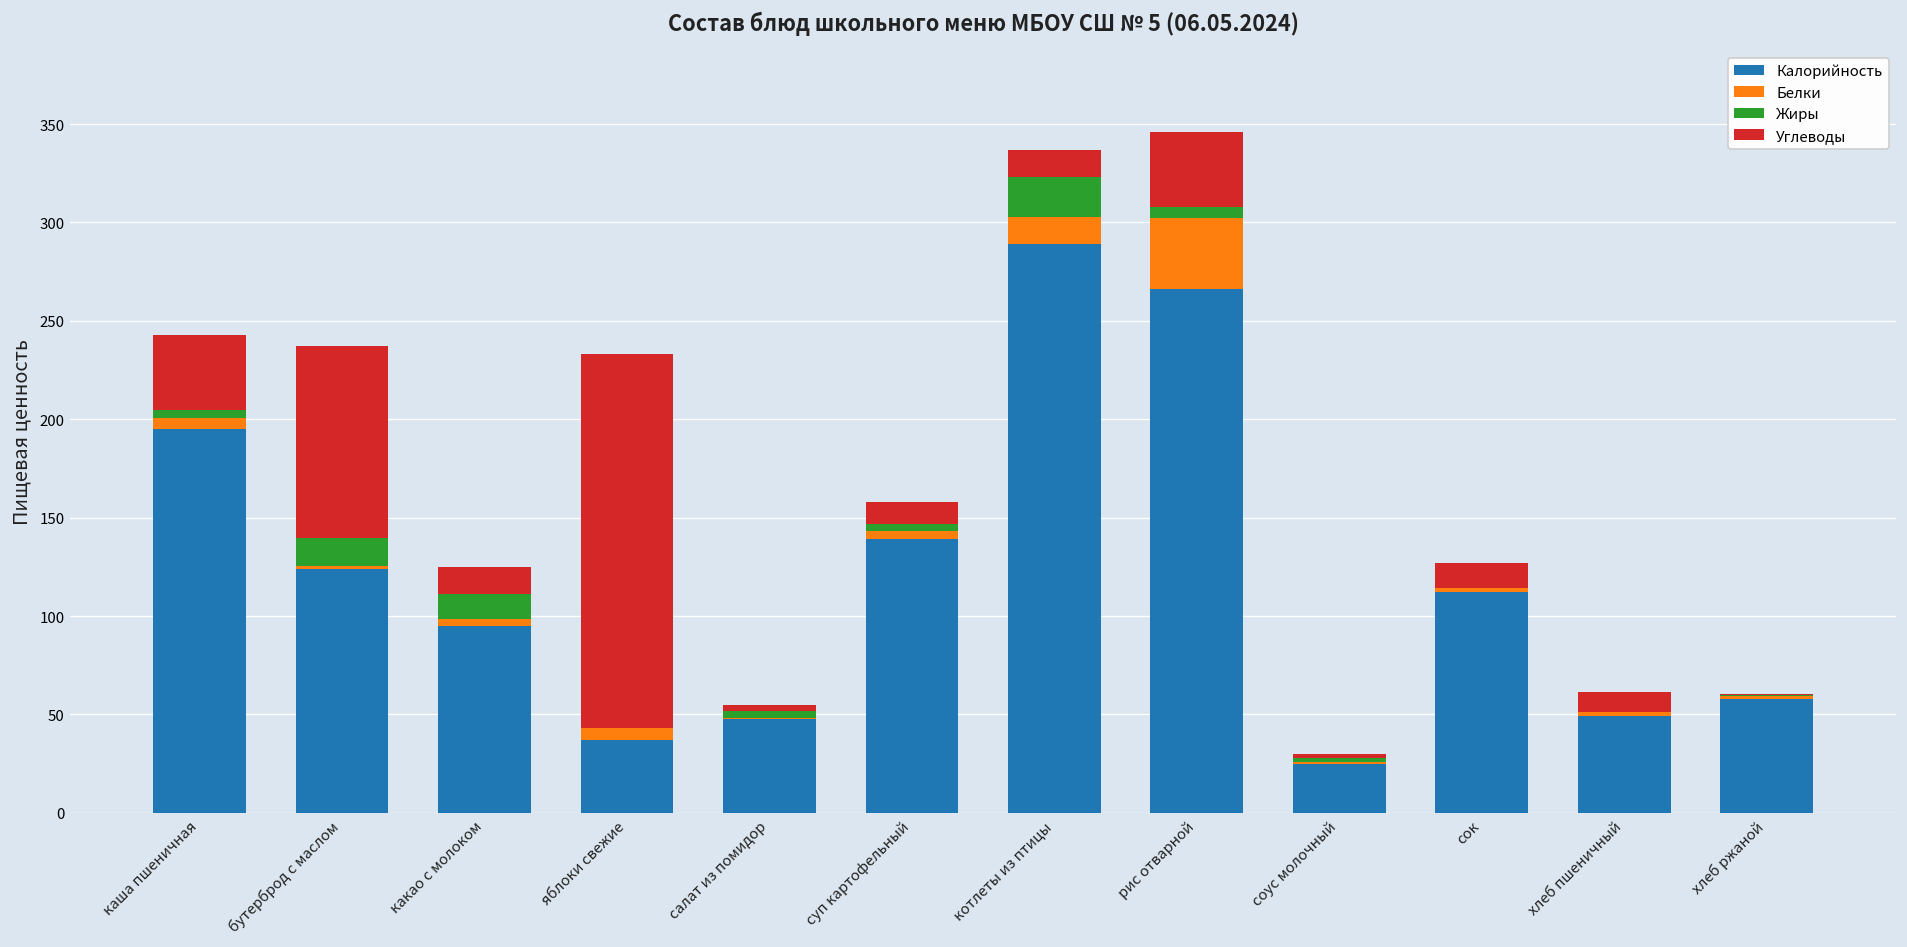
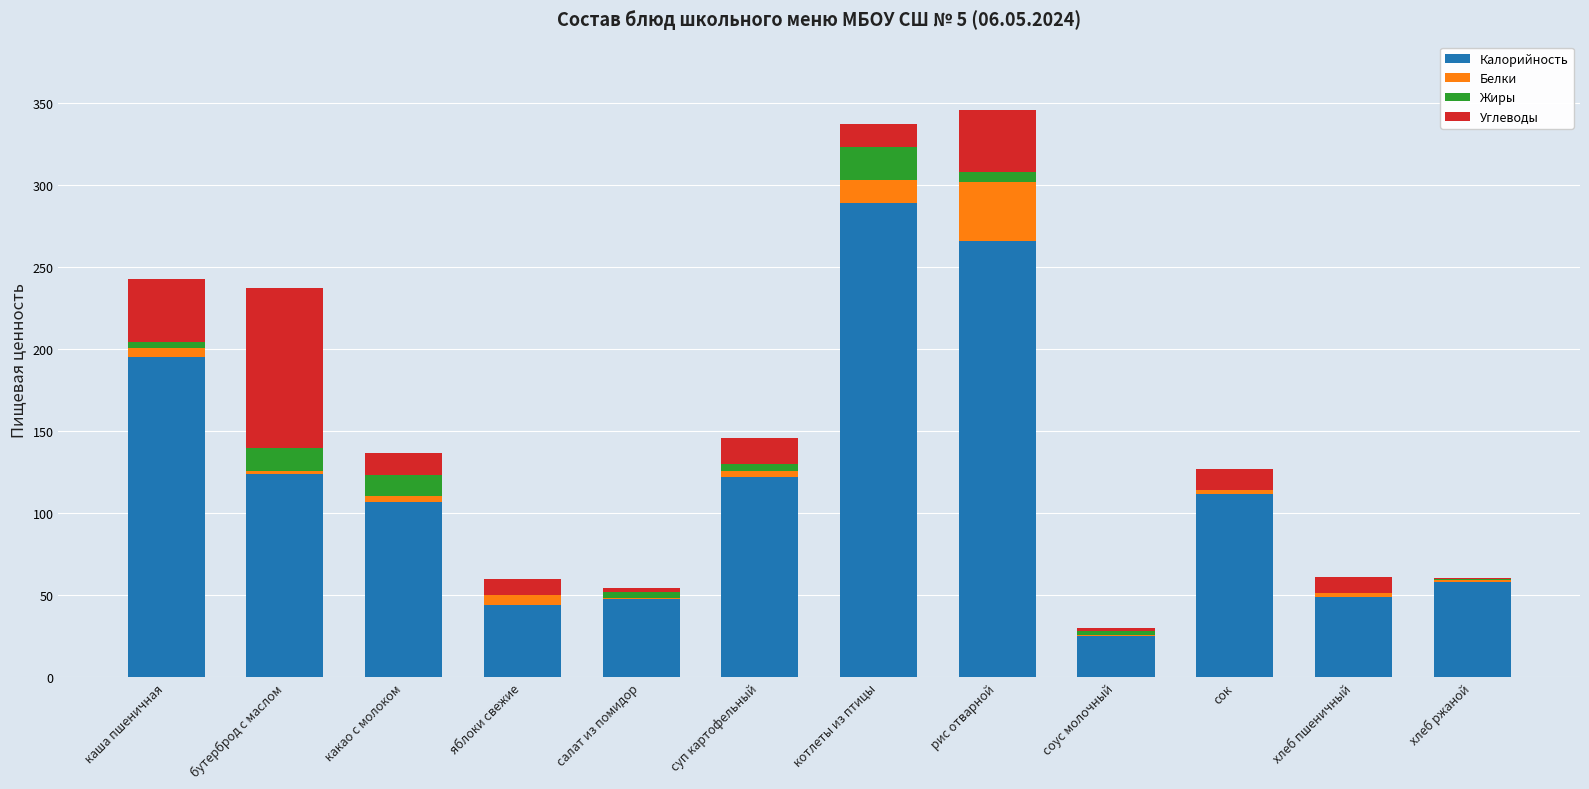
  {
    "Калорийность": {
      "каша пшеничная": 195,
      "бутерброд с маслом": 124,
-     "какао с молоком": 95,
-     "яблоки свежие": 37,
+     "какао с молоком": 107,
+     "яблоки свежие": 44,
      "салат из помидор": 47,
-     "суп картофельный": 139,
+     "суп картофельный": 122,
      "котлеты из птицы": 289,
      "рис отварной": 266,
      "соус молочный": 25,
      "сок": 112,
      "хлеб пшеничный": 49,
      "хлеб ржаной": 58
    },
    "Белки": {
      "каша пшеничная": 5,
      "бутерброд с маслом": 2,
      "какао с молоком": 3,
      "яблоки свежие": 6,
      "суп картофельный": 4,
      "котлеты из птицы": 14,
      "рис отварной": 36,
      "сок": 2,
      "хлеб пшеничный": 2,
      "хлеб ржаной": 2
    },
    "Жиры": {
      "каша пшеничная": 4,
      "бутерброд с маслом": 14,
      "какао с молоком": 13,
      "яблоки свежие": 0,
      "салат из помидор": 4,
      "суп картофельный": 4,
      "котлеты из птицы": 20,
      "рис отварной": 6,
      "соус молочный": 2,
      "сок": 0,
      "хлеб пшеничный": 0
    },
    "Углеводы": {
      "каша пшеничная": 38,
      "бутерброд с маслом": 98,
      "какао с молоком": 14,
-     "яблоки свежие": 190,
+     "яблоки свежие": 10,
      "салат из помидор": 3,
-     "суп картофельный": 11,
+     "суп картофельный": 16,
      "котлеты из птицы": 14,
      "рис отварной": 38,
      "соус молочный": 2,
      "сок": 13,
      "хлеб пшеничный": 10
    }
  }
